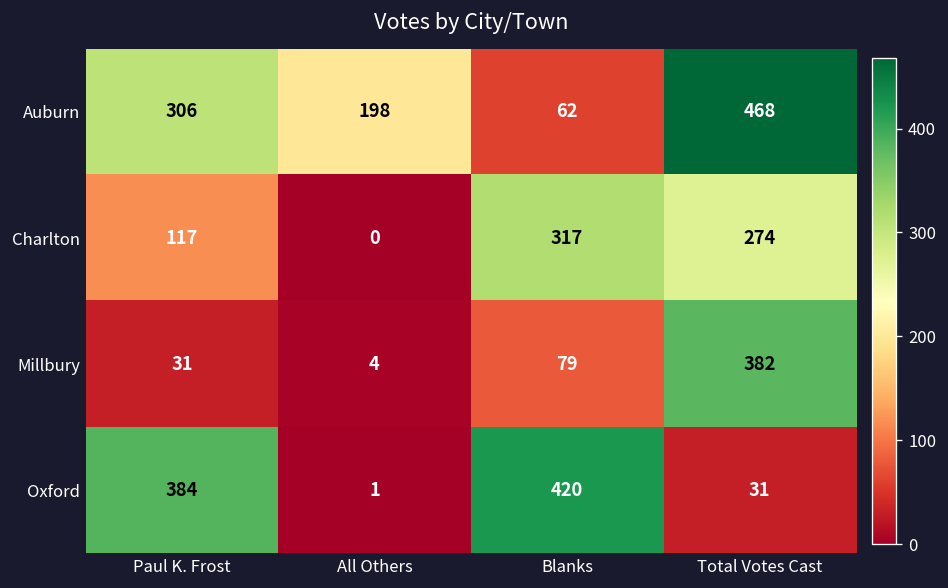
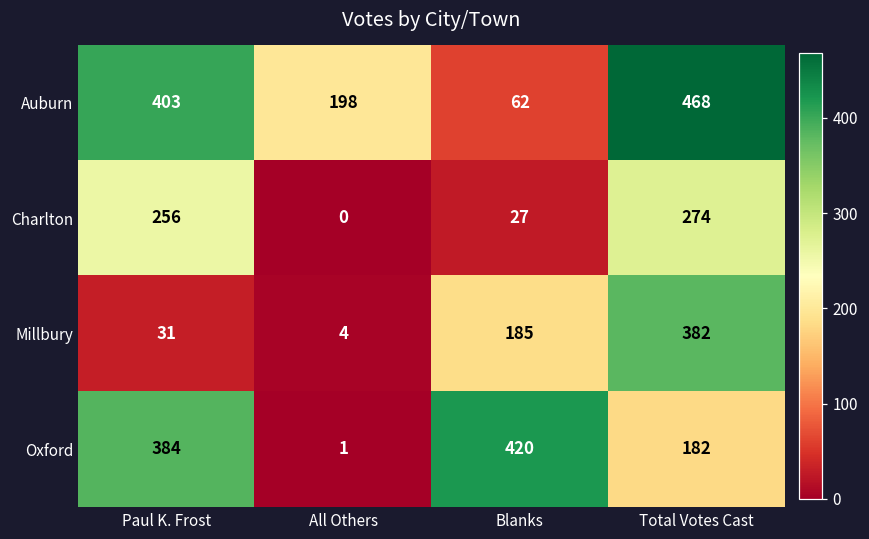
  {
    "Auburn": {
-     "Paul K. Frost": 306,
+     "Paul K. Frost": 403,
      "All Others": 198,
      "Blanks": 62,
      "Total Votes Cast": 468
    },
    "Charlton": {
-     "Paul K. Frost": 117,
+     "Paul K. Frost": 256,
      "All Others": 0,
-     "Blanks": 317,
+     "Blanks": 27,
      "Total Votes Cast": 274
    },
    "Millbury": {
      "Paul K. Frost": 31,
      "All Others": 4,
-     "Blanks": 79,
+     "Blanks": 185,
      "Total Votes Cast": 382
    },
    "Oxford": {
      "Paul K. Frost": 384,
      "All Others": 1,
      "Blanks": 420,
-     "Total Votes Cast": 31
+     "Total Votes Cast": 182
    }
  }
